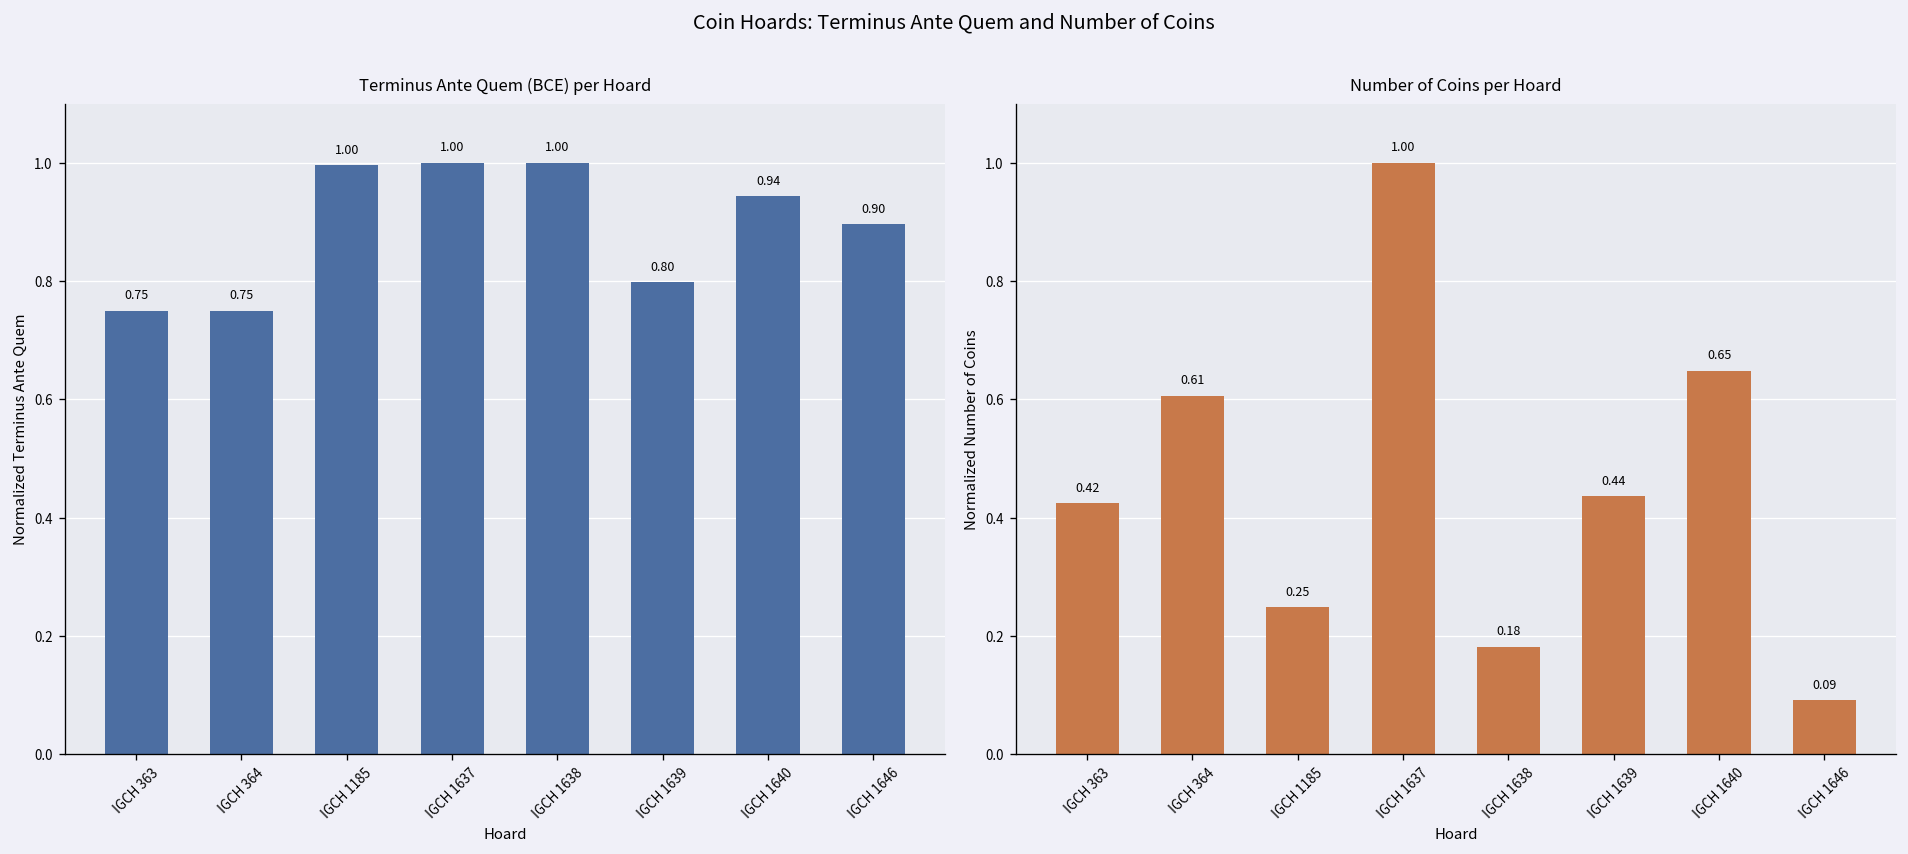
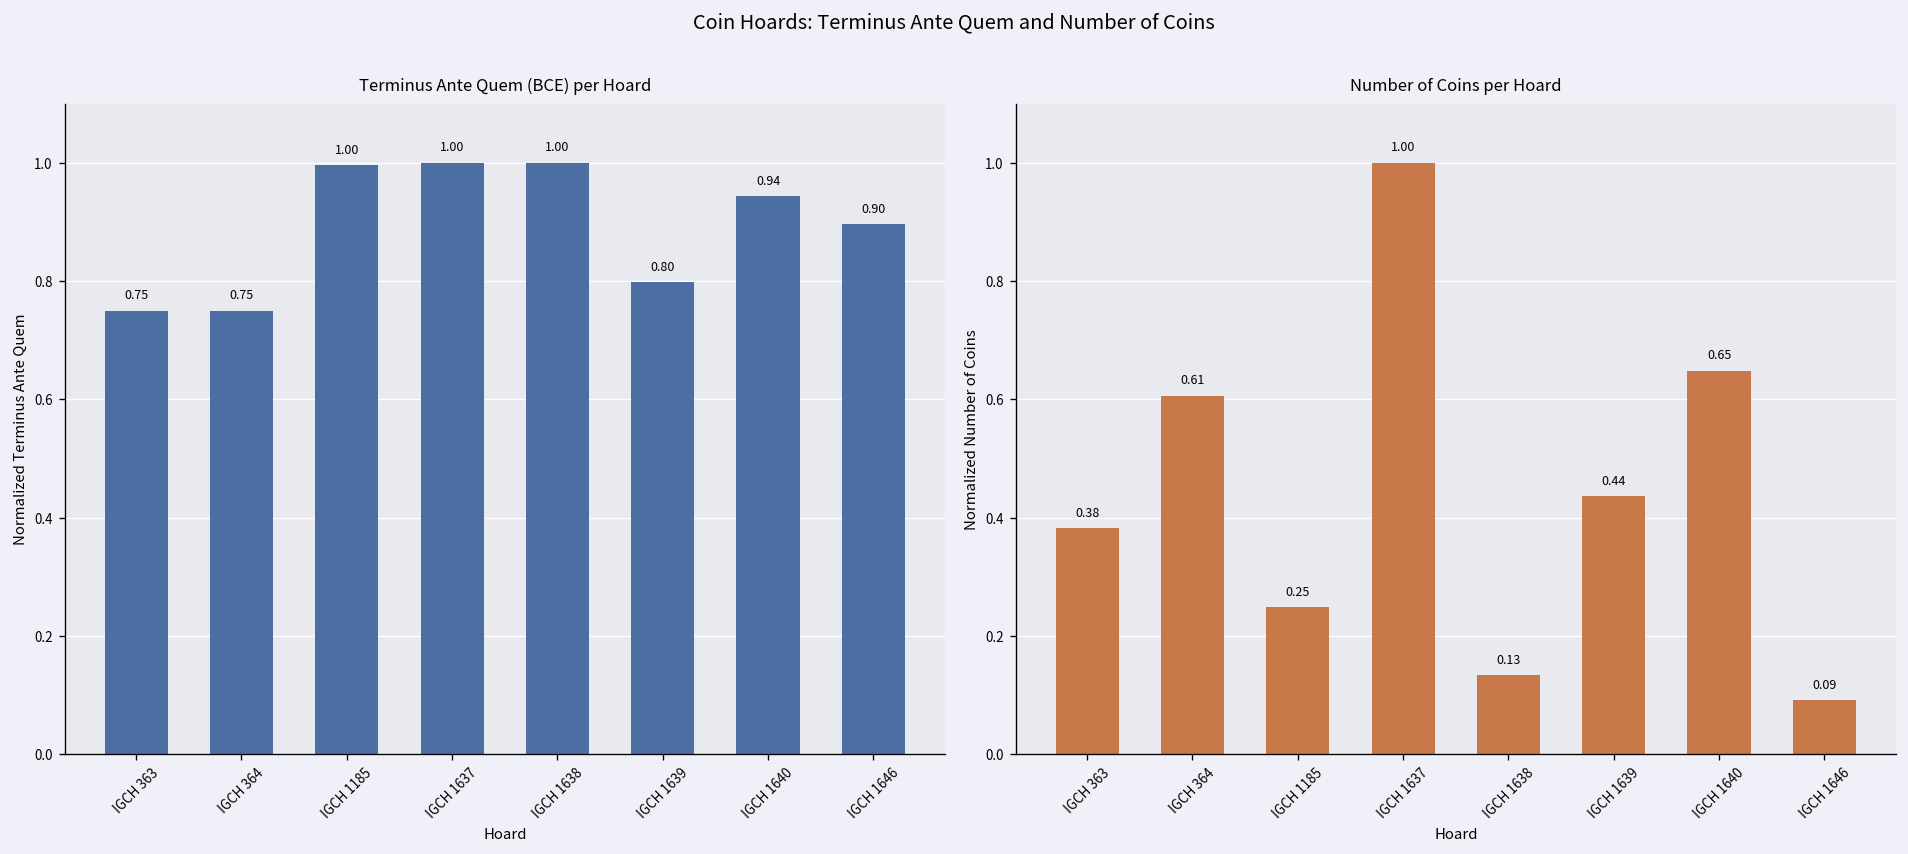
  {
    "Terminus Ante Quem (BCE) per Hoard": {
      "IGCH 363": 0.75,
      "IGCH 364": 0.75,
      "IGCH 1185": 1.00,
      "IGCH 1637": 1.00,
      "IGCH 1638": 1.00,
      "IGCH 1639": 0.80,
      "IGCH 1640": 0.94,
      "IGCH 1646": 0.90
    },
    "Number of Coins per Hoard": {
-     "IGCH 363": 0.42,
+     "IGCH 363": 0.38,
      "IGCH 364": 0.61,
      "IGCH 1185": 0.25,
      "IGCH 1637": 1.00,
-     "IGCH 1638": 0.18,
+     "IGCH 1638": 0.13,
      "IGCH 1639": 0.44,
      "IGCH 1640": 0.65,
      "IGCH 1646": 0.09
    }
  }
